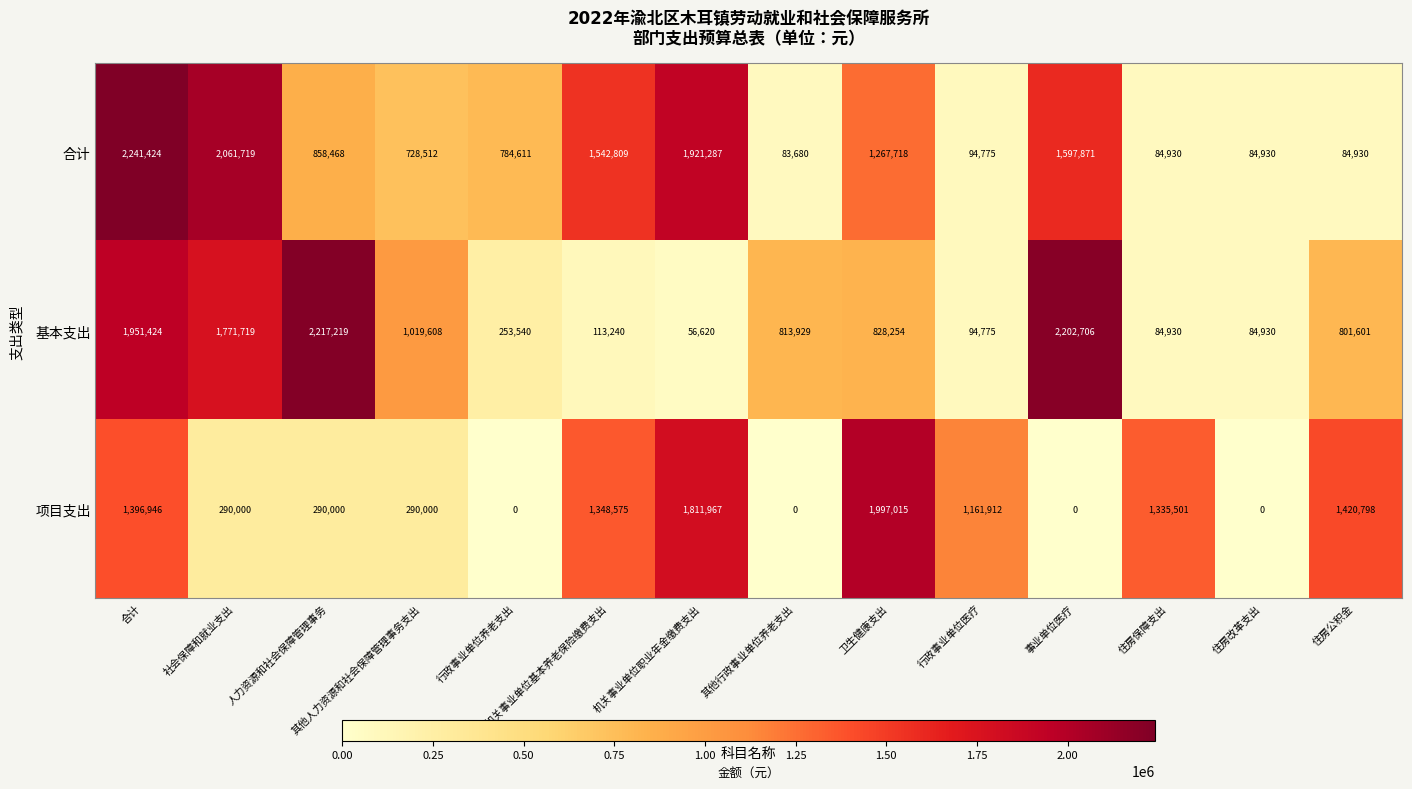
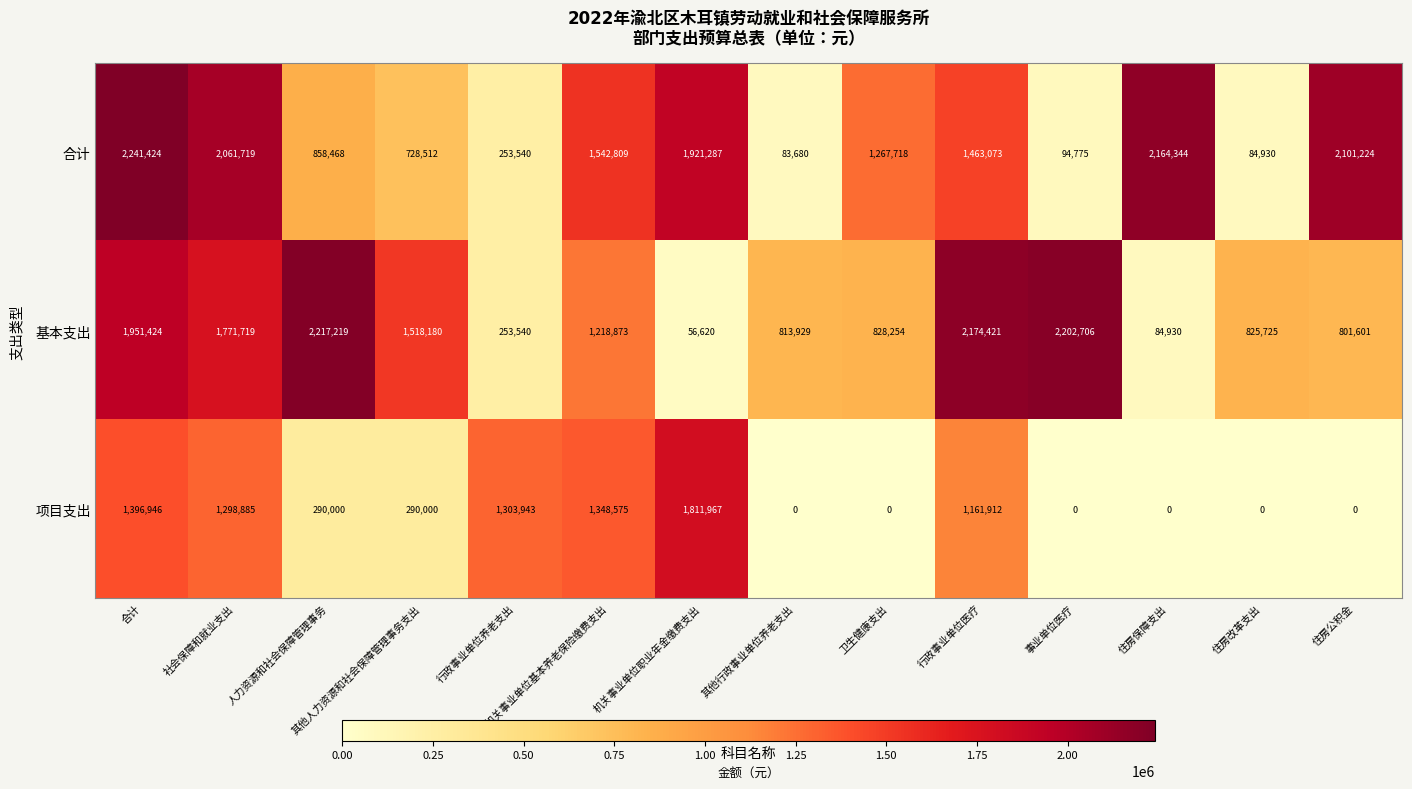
  {
    "合计": {
      "合计": "2,241,424",
      "社会保障和就业支出": "2,061,719",
      "人力资源和社会保障管理事务": "858,468",
      "其他人力资源和社会保障管理事务支出": "728,512",
-     "行政事业单位养老支出": "784,611",
+     "行政事业单位养老支出": "253,540",
      "机关事业单位基本养老保险缴费支出": "1,542,809",
      "机关事业单位职业年金缴费支出": "1,921,287",
      "其他行政事业单位养老支出": "83,680",
      "卫生健康支出": "1,267,718",
-     "行政事业单位医疗": "94,775",
-     "事业单位医疗": "1,597,871",
-     "住房保障支出": "84,930",
+     "行政事业单位医疗": "1,463,073",
+     "事业单位医疗": "94,775",
+     "住房保障支出": "2,164,344",
      "住房改革支出": "84,930",
-     "住房公积金": "84,930"
+     "住房公积金": "2,101,224"
    },
    "基本支出": {
      "合计": "1,951,424",
      "社会保障和就业支出": "1,771,719",
      "人力资源和社会保障管理事务": "2,217,219",
-     "其他人力资源和社会保障管理事务支出": "1,019,608",
+     "其他人力资源和社会保障管理事务支出": "1,518,180",
      "行政事业单位养老支出": "253,540",
-     "机关事业单位基本养老保险缴费支出": "113,240",
+     "机关事业单位基本养老保险缴费支出": "1,218,873",
      "机关事业单位职业年金缴费支出": "56,620",
      "其他行政事业单位养老支出": "813,929",
      "卫生健康支出": "828,254",
-     "行政事业单位医疗": "94,775",
+     "行政事业单位医疗": "2,174,421",
      "事业单位医疗": "2,202,706",
      "住房保障支出": "84,930",
-     "住房改革支出": "84,930",
+     "住房改革支出": "825,725",
      "住房公积金": "801,601"
    },
    "项目支出": {
      "合计": "1,396,946",
-     "社会保障和就业支出": "290,000",
+     "社会保障和就业支出": "1,298,885",
      "人力资源和社会保障管理事务": "290,000",
      "其他人力资源和社会保障管理事务支出": "290,000",
-     "行政事业单位养老支出": "0",
+     "行政事业单位养老支出": "1,303,943",
      "机关事业单位基本养老保险缴费支出": "1,348,575",
      "机关事业单位职业年金缴费支出": "1,811,967",
      "其他行政事业单位养老支出": "0",
-     "卫生健康支出": "1,997,015",
+     "卫生健康支出": "0",
      "行政事业单位医疗": "1,161,912",
      "事业单位医疗": "0",
-     "住房保障支出": "1,335,501",
+     "住房保障支出": "0",
      "住房改革支出": "0",
-     "住房公积金": "1,420,798"
+     "住房公积金": "0"
    }
  }
